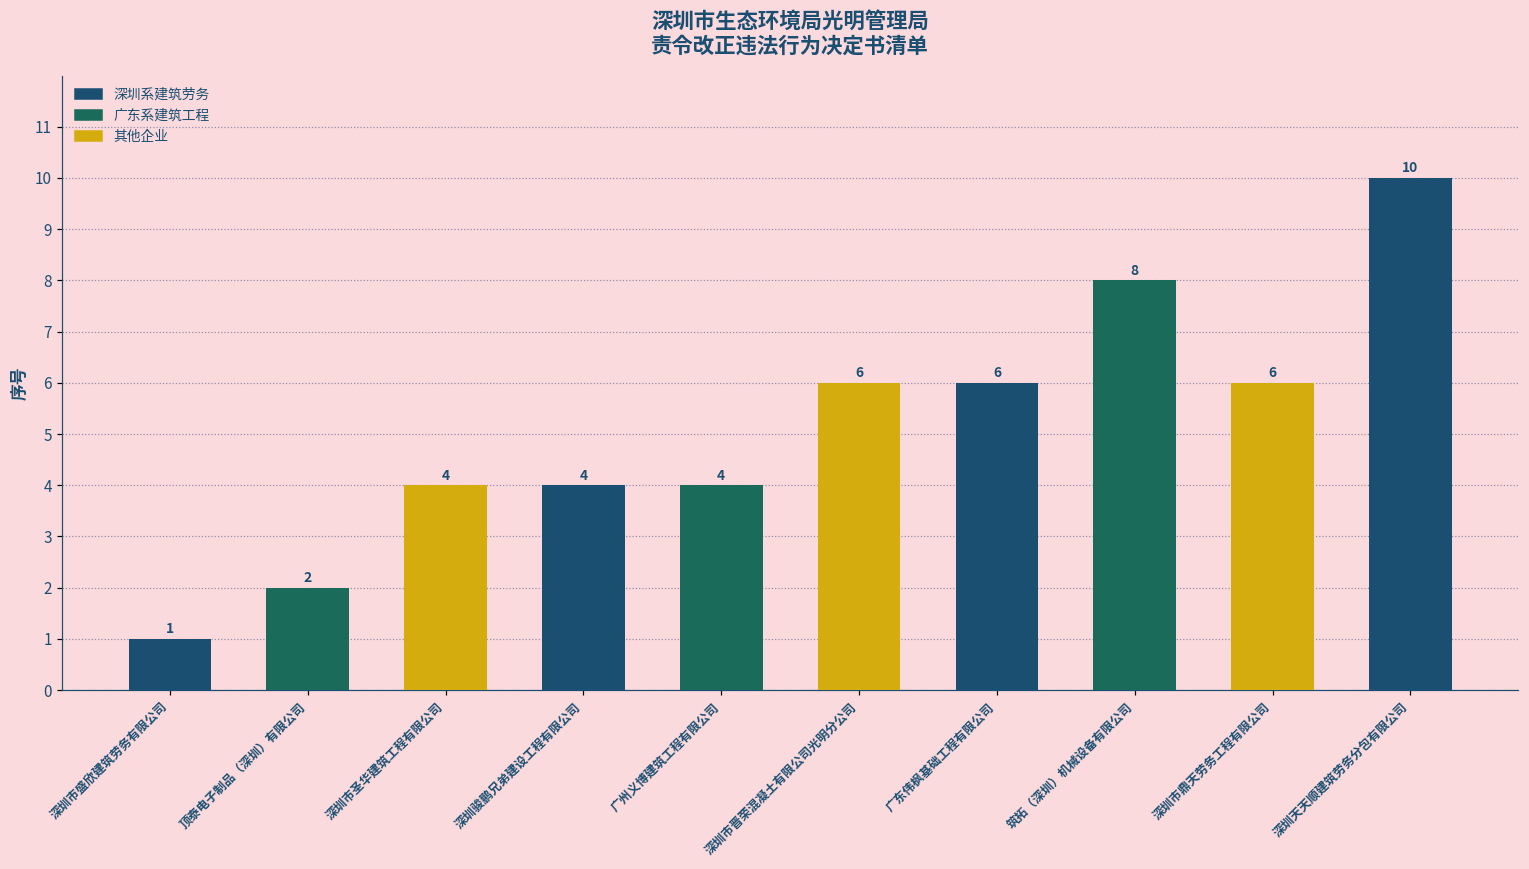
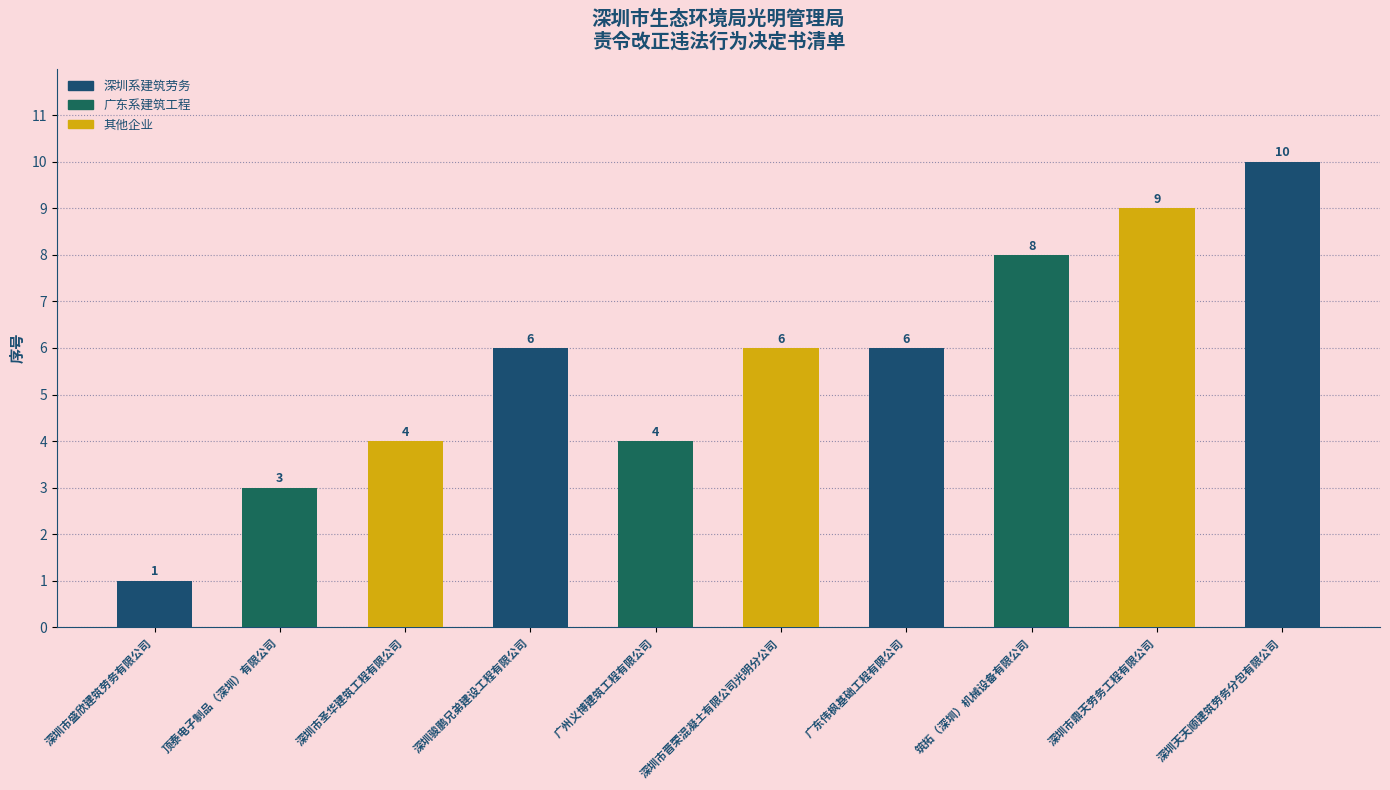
  {
    "深圳市盛欣建筑劳务有限公司": 1,
-   "顶泰电子制品（深圳）有限公司": 2,
+   "顶泰电子制品（深圳）有限公司": 3,
    "深圳市圣华建筑工程有限公司": 4,
-   "深圳骏鹏兄弟建设工程有限公司": 4,
+   "深圳骏鹏兄弟建设工程有限公司": 6,
    "广州义博建筑工程有限公司": 4,
    "深圳市晋荣混凝土有限公司光明分公司": 6,
    "广东伟枫基础工程有限公司": 6,
    "筑拓（深圳）机械设备有限公司": 8,
-   "深圳市鼎天劳务工程有限公司": 6,
+   "深圳市鼎天劳务工程有限公司": 9,
    "深圳天天顺建筑劳务分包有限公司": 10
  }
